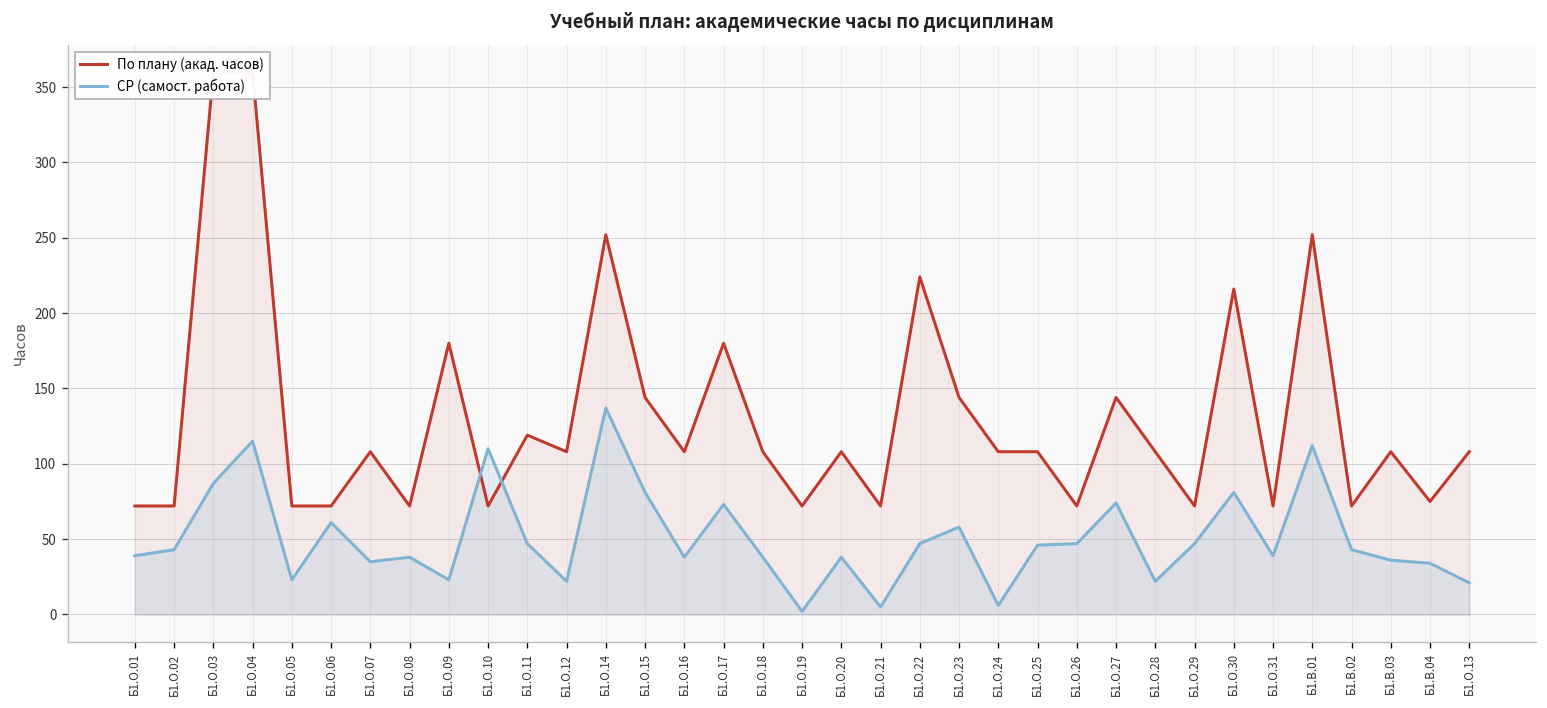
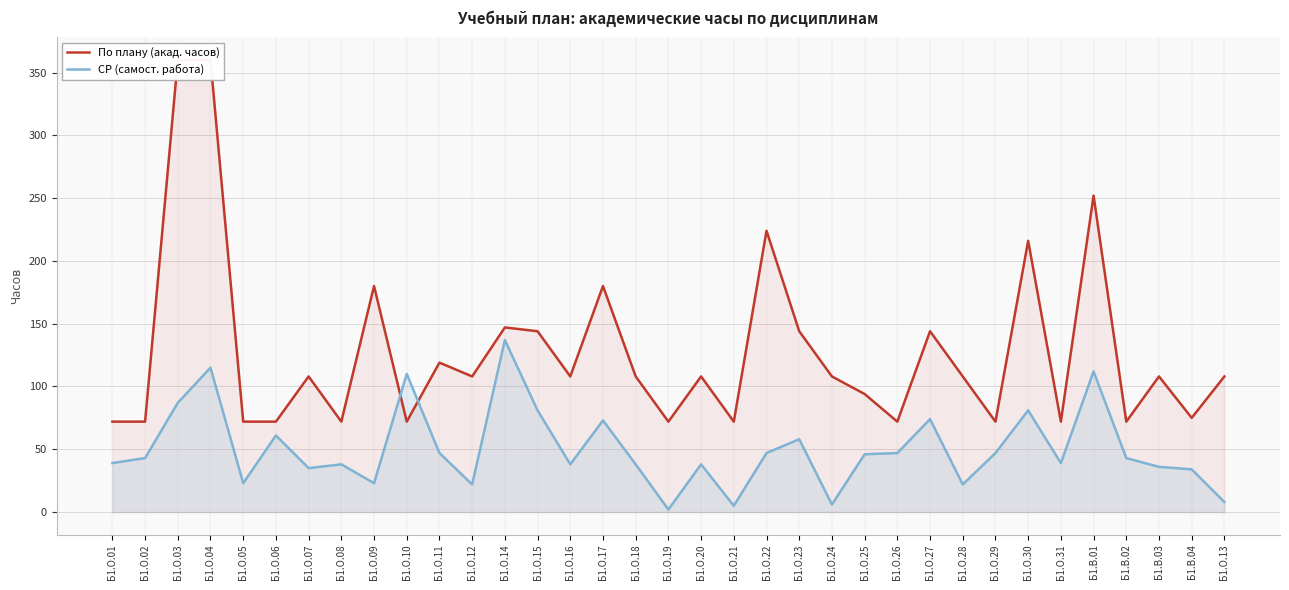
  {
    "По плану (акад. часов)": {
      "Б1.О.01": 72,
      "Б1.О.02": 72,
      "Б1.О.05": 72,
      "Б1.О.06": 72,
      "Б1.О.07": 108,
      "Б1.О.08": 72,
      "Б1.О.09": 180,
      "Б1.О.10": 72,
      "Б1.О.11": 119,
      "Б1.О.12": 108,
-     "Б1.О.14": 252,
+     "Б1.О.14": 147,
      "Б1.О.15": 144,
      "Б1.О.16": 108,
      "Б1.О.17": 180,
      "Б1.О.18": 108,
      "Б1.О.19": 72,
      "Б1.О.20": 108,
      "Б1.О.21": 72,
      "Б1.О.22": 224,
      "Б1.О.23": 144,
      "Б1.О.24": 108,
-     "Б1.О.25": 108,
+     "Б1.О.25": 94,
      "Б1.О.26": 72,
      "Б1.О.27": 144,
      "Б1.О.28": 108,
      "Б1.О.29": 72,
      "Б1.О.30": 216,
      "Б1.О.31": 72,
      "Б1.В.01": 252,
      "Б1.В.02": 72,
      "Б1.В.03": 108,
      "Б1.В.04": 75,
      "Б1.О.13": 108
    },
    "СР (самост. работа)": {
      "Б1.О.01": 39,
      "Б1.О.02": 43,
      "Б1.О.03": 87,
      "Б1.О.04": 115,
      "Б1.О.05": 23,
      "Б1.О.06": 61,
      "Б1.О.07": 35,
      "Б1.О.08": 38,
      "Б1.О.09": 23,
      "Б1.О.10": 110,
      "Б1.О.11": 47,
      "Б1.О.12": 22,
      "Б1.О.14": 137,
      "Б1.О.15": 81,
      "Б1.О.16": 38,
      "Б1.О.17": 73,
      "Б1.О.18": 38,
      "Б1.О.19": 2,
      "Б1.О.20": 38,
      "Б1.О.21": 5,
      "Б1.О.22": 47,
      "Б1.О.23": 58,
      "Б1.О.24": 6,
      "Б1.О.25": 46,
      "Б1.О.26": 47,
      "Б1.О.27": 74,
      "Б1.О.28": 22,
      "Б1.О.29": 47,
      "Б1.О.30": 81,
      "Б1.О.31": 39,
      "Б1.В.01": 112,
      "Б1.В.02": 43,
      "Б1.В.03": 36,
      "Б1.В.04": 34,
-     "Б1.О.13": 21
+     "Б1.О.13": 8
    }
  }
